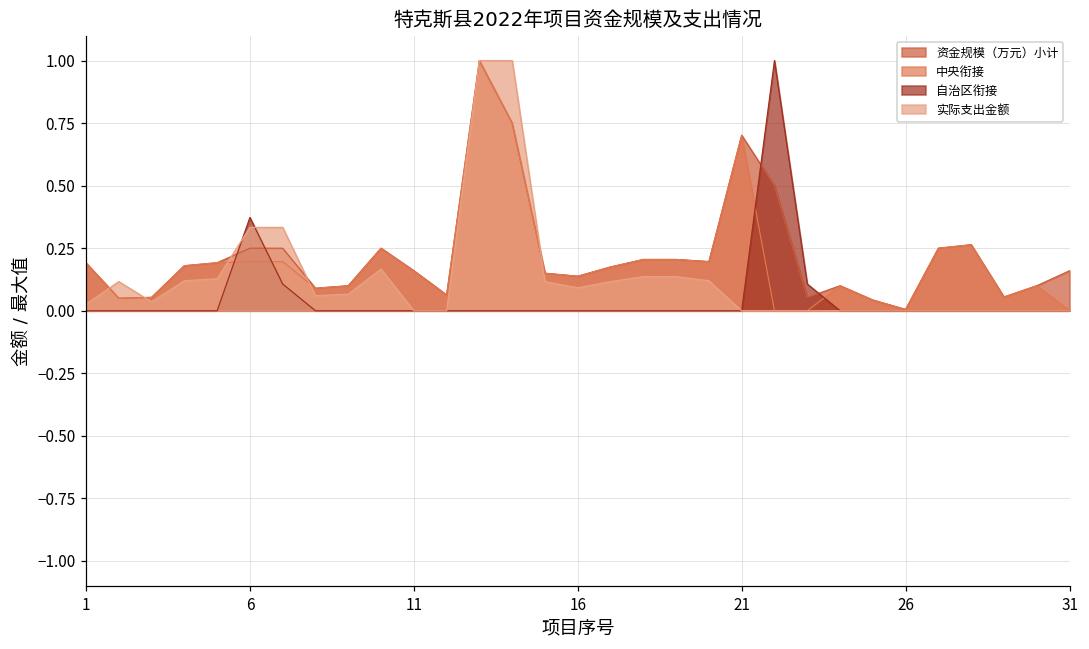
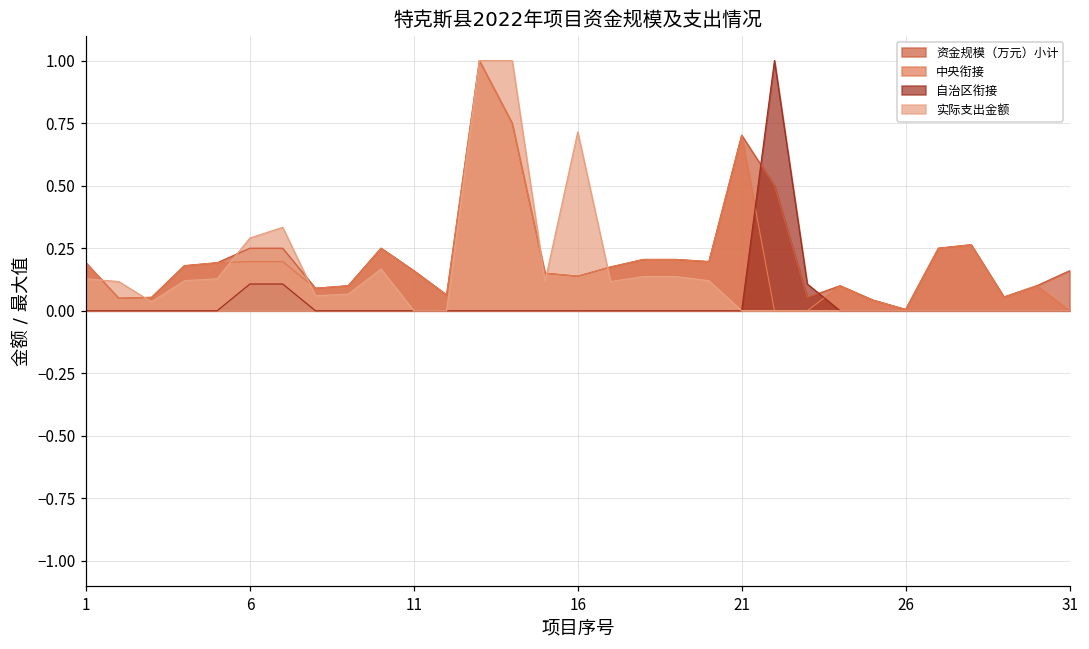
  {
    "自治区衔接": {
      "1": 0.00,
-     "6": 0.37,
+     "6": 0.11,
      "16": 0.00
    },
    "实际支出金额": {
-     "1": 0.03,
-     "6": 0.33,
-     "16": 0.09
+     "1": 0.13,
+     "6": 0.29,
+     "16": 0.71
    }
  }
